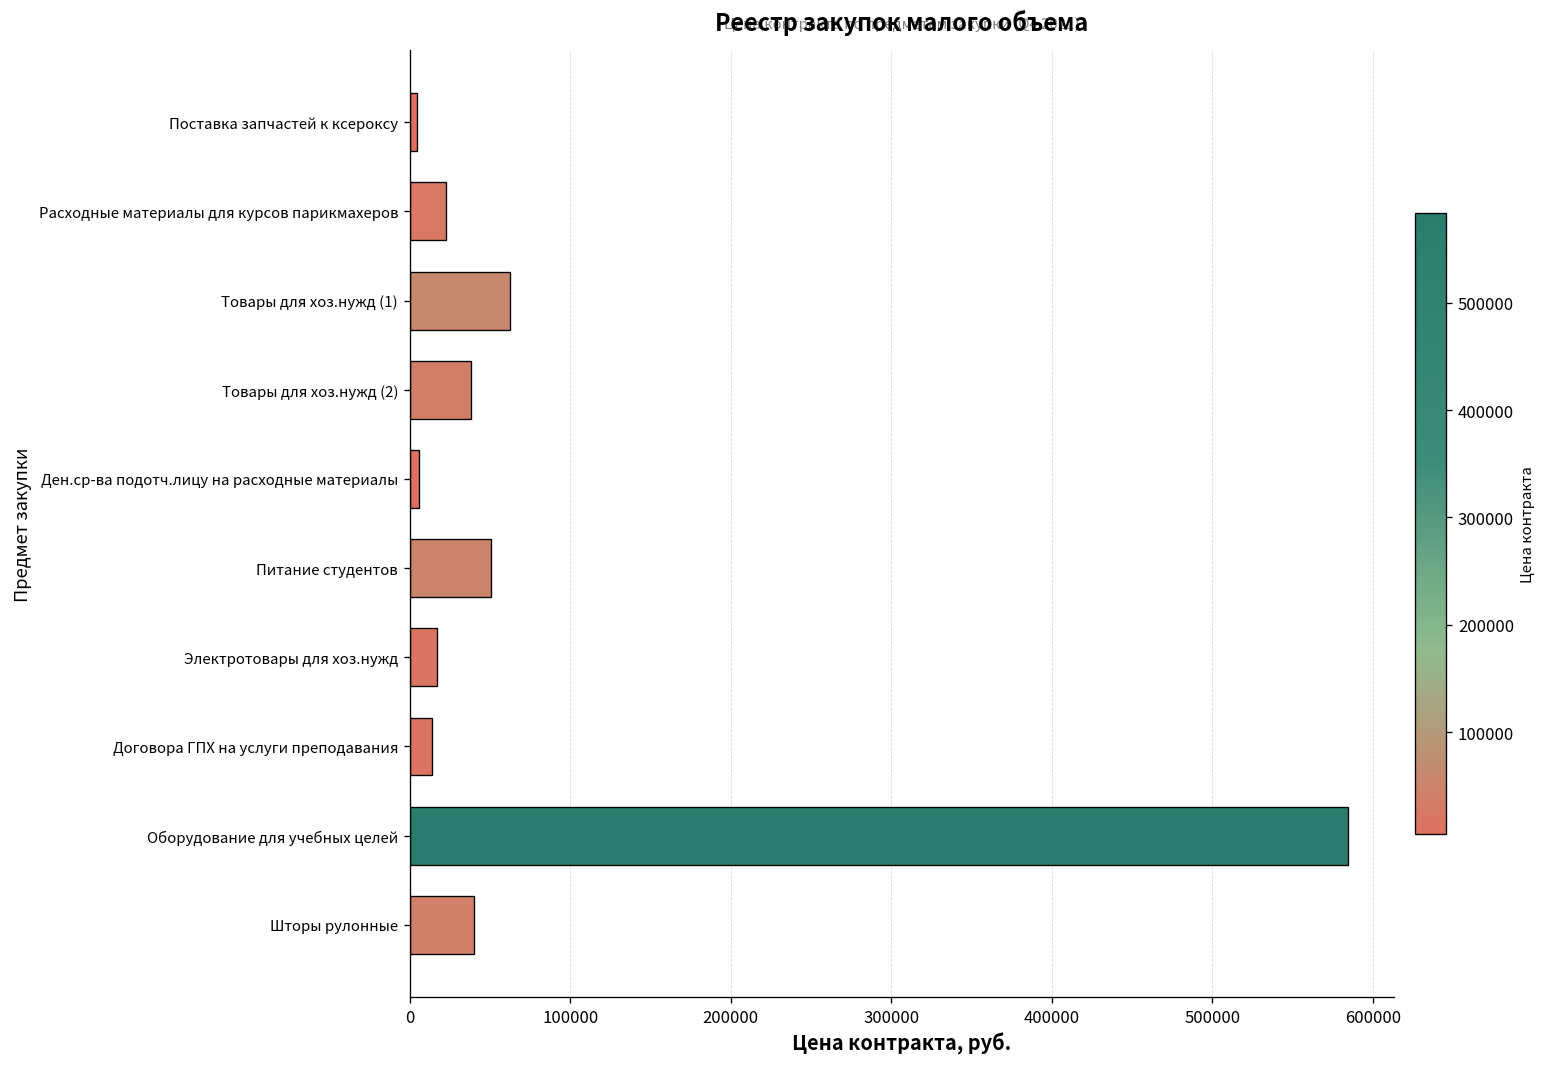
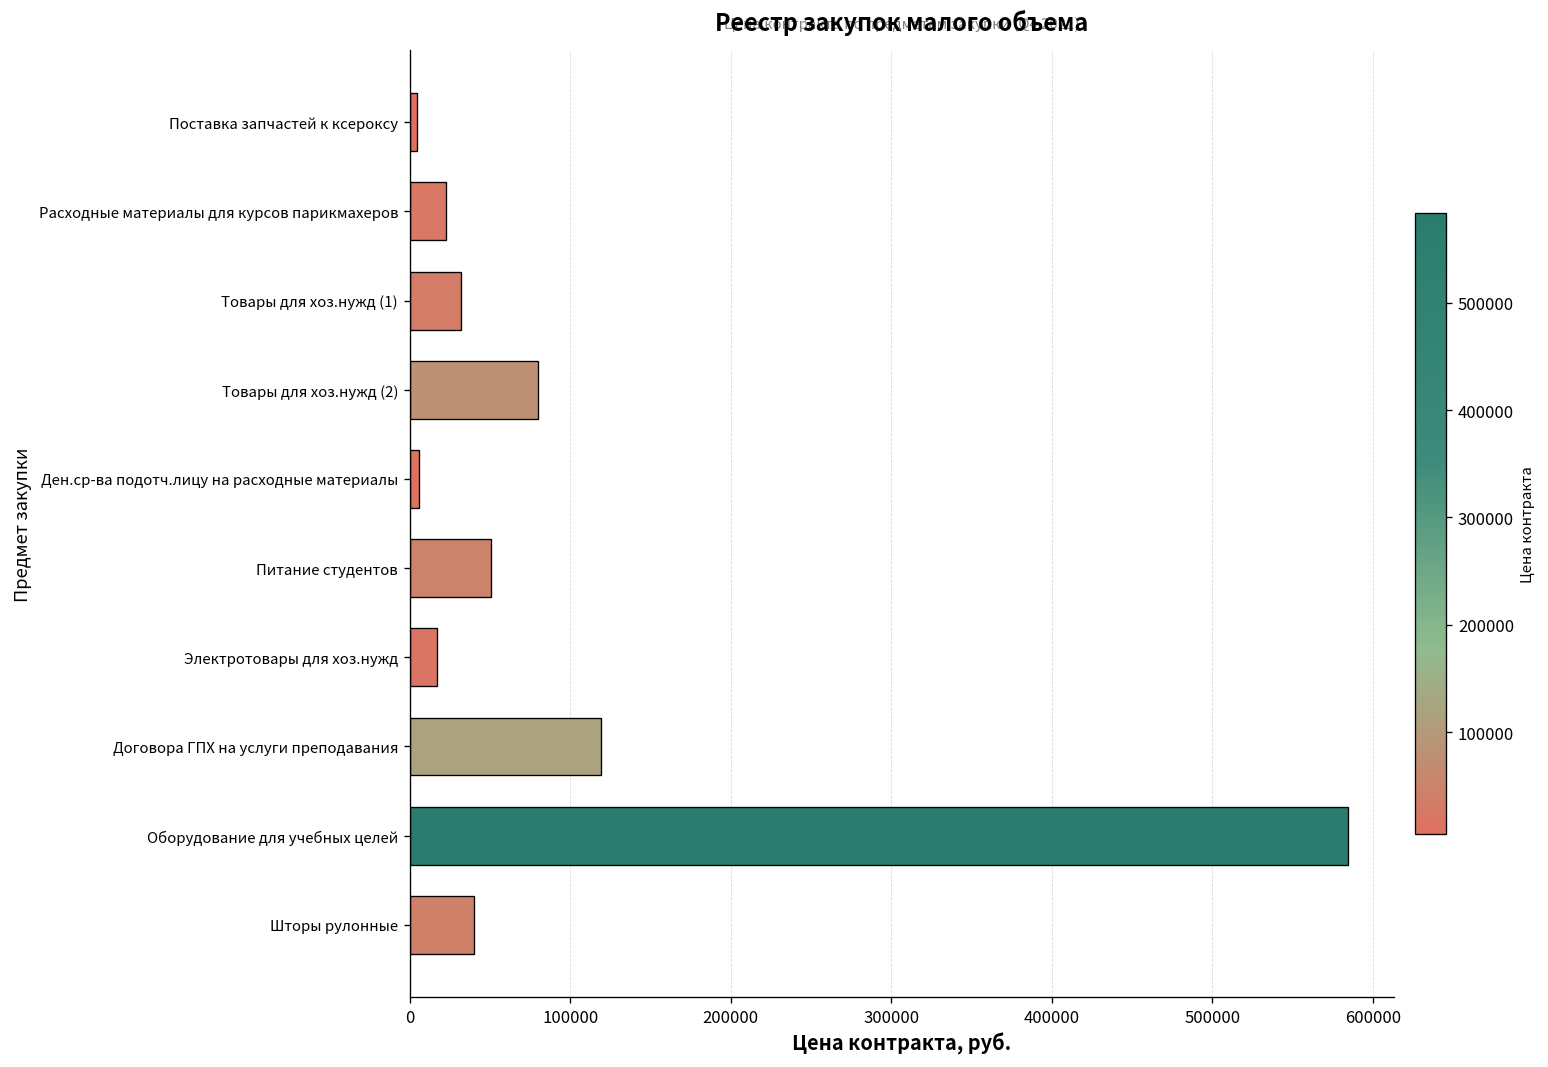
  {
    "Поставка запчастей к ксероксу": 5000,
    "Расходные материалы для курсов парикмахеров": 23000,
-   "Товары для хоз.нужд (1)": 62000,
-   "Товары для хоз.нужд (2)": 38000,
+   "Товары для хоз.нужд (1)": 32000,
+   "Товары для хоз.нужд (2)": 80000,
    "Ден.ср-ва подотч.лицу на расходные материалы": 6000,
    "Питание студентов": 51000,
    "Электротовары для хоз.нужд": 17000,
-   "Договора ГПХ на услуги преподавания": 14000,
+   "Договора ГПХ на услуги преподавания": 119000,
    "Оборудование для учебных целей": 584000,
    "Шторы рулонные": 40000
  }
